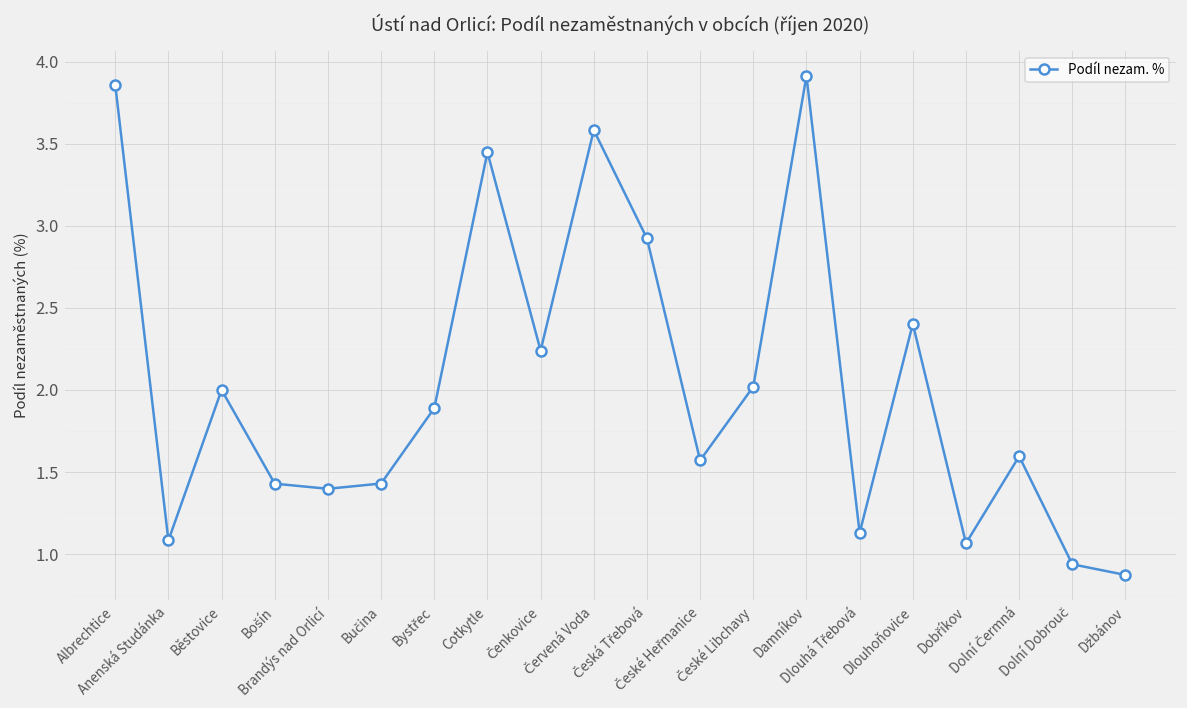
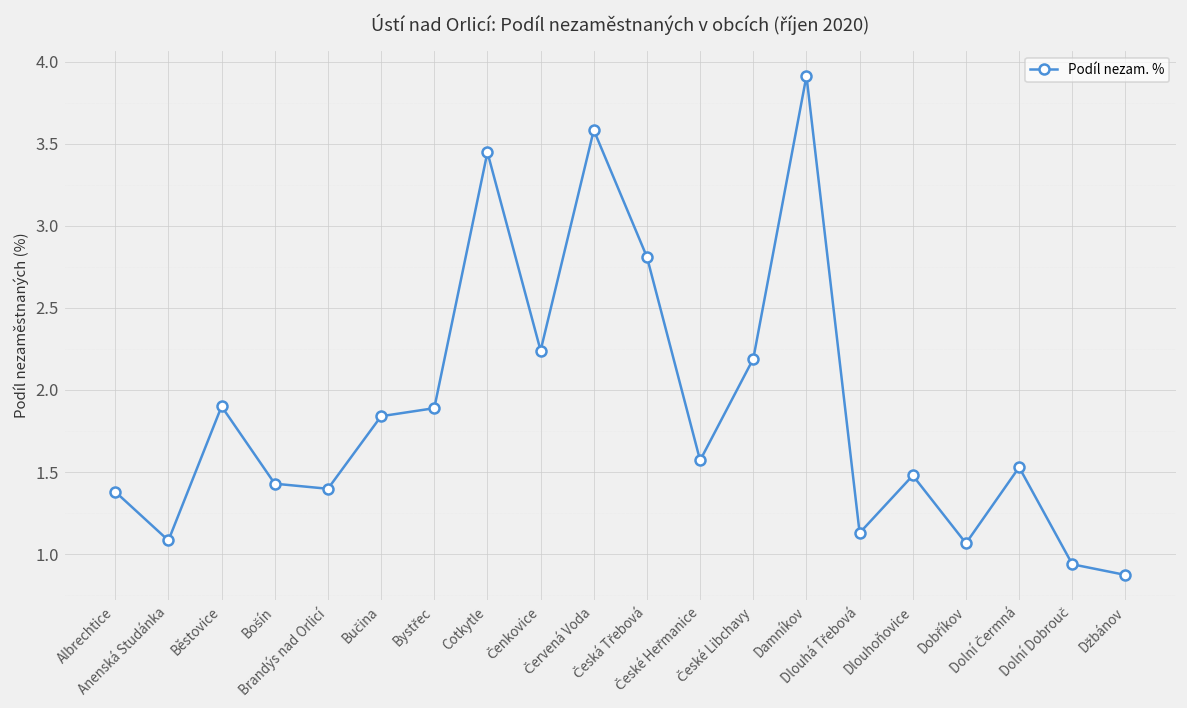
  {
-   "Albrechtice": 3.86,
+   "Albrechtice": 1.38,
    "Anenská Studánka": 1.08,
-   "Běstovice": 2.0,
+   "Běstovice": 1.9,
    "Bošín": 1.43,
    "Brandýs nad Orlicí": 1.40,
-   "Bučina": 1.43,
+   "Bučina": 1.84,
    "Bystřec": 1.89,
    "Cotkytle": 3.45,
    "Čenkovice": 2.24,
    "Červená Voda": 3.58,
-   "Česká Třebová": 2.92,
+   "Česká Třebová": 2.81,
    "České Heřmanice": 1.57,
-   "České Libchavy": 2.02,
+   "České Libchavy": 2.19,
    "Damníkov": 3.91,
    "Dlouhá Třebová": 1.13,
-   "Dlouhoňovice": 2.40,
+   "Dlouhoňovice": 1.48,
    "Dobříkov": 1.07,
-   "Dolní Čermná": 1.60,
+   "Dolní Čermná": 1.53,
    "Dolní Dobrouč": 0.94,
    "Džbánov": 0.87
  }
